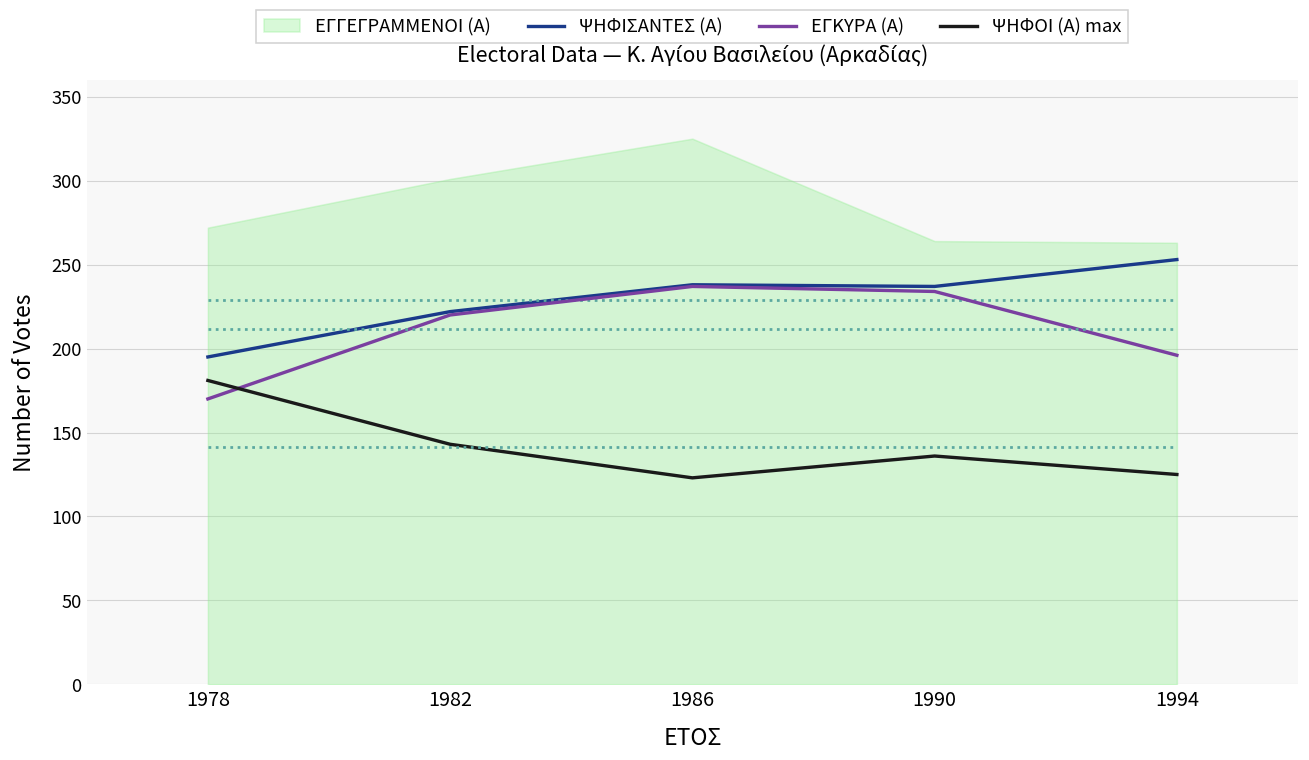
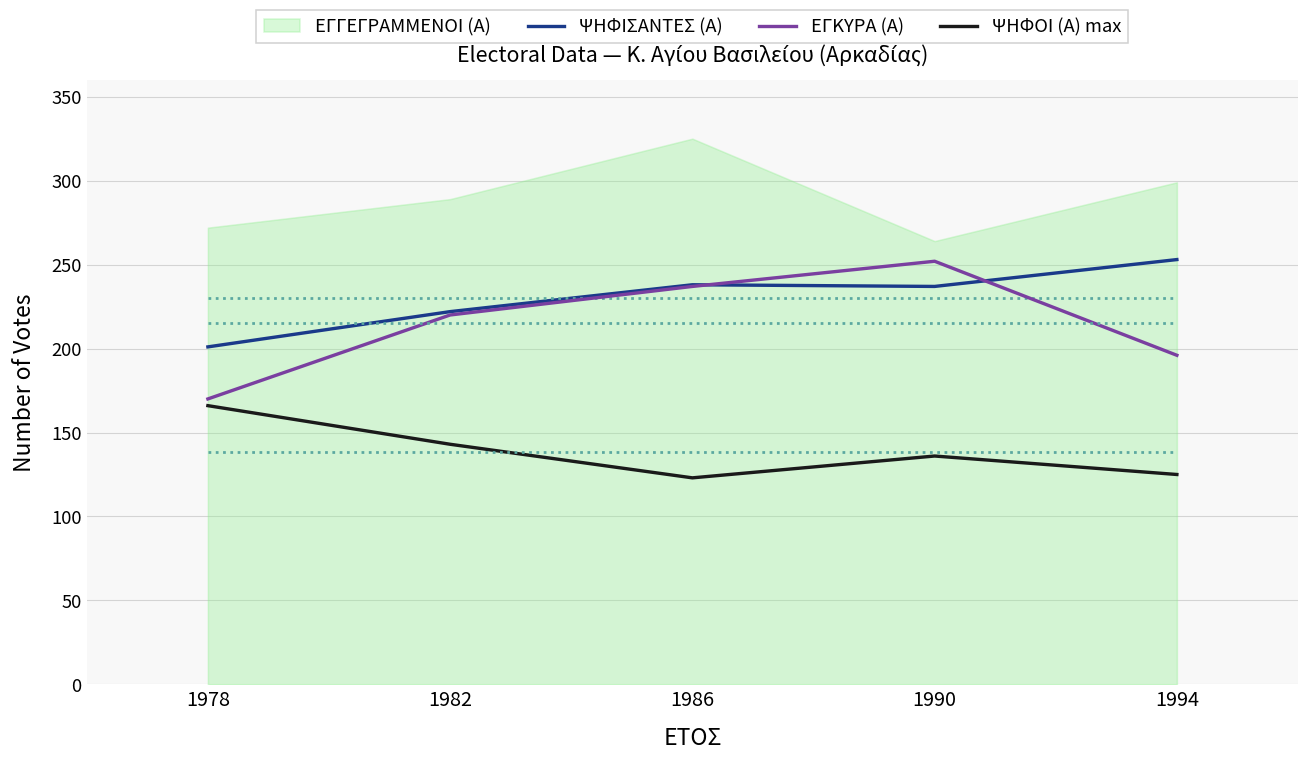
  {
    "ΨΗΦΙΣΑΝΤΕΣ (Α)": {
-     "1978": 195,
+     "1978": 201,
      "1982": 222,
      "1990": 237,
      "1994": 253
    },
    "ΕΓΓΕΓΡΑΜΜΕΝΟΙ (Α)": {
      "1978": 272,
-     "1982": 301,
+     "1982": 289,
      "1986": 325,
      "1990": 264,
-     "1994": 263
+     "1994": 299
    },
    "ΕΓΚΥΡΑ (Α)": {
      "1978": 170,
      "1982": 220,
-     "1990": 234,
+     "1990": 252,
      "1994": 196
    },
    "ΨΗΦΟΙ (Α) max": {
-     "1978": 181,
+     "1978": 166,
      "1982": 143,
      "1986": 123,
      "1990": 136,
      "1994": 125
    }
  }
